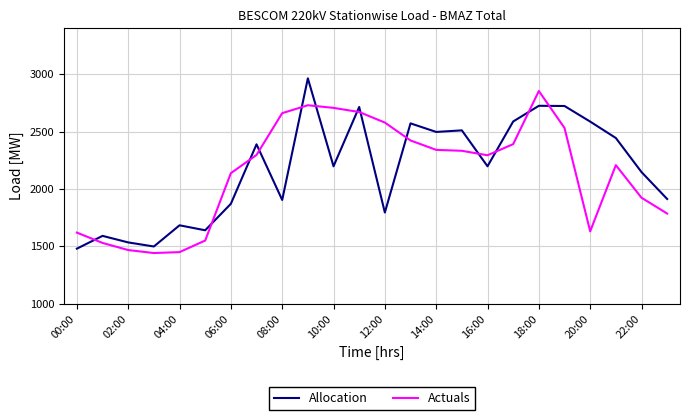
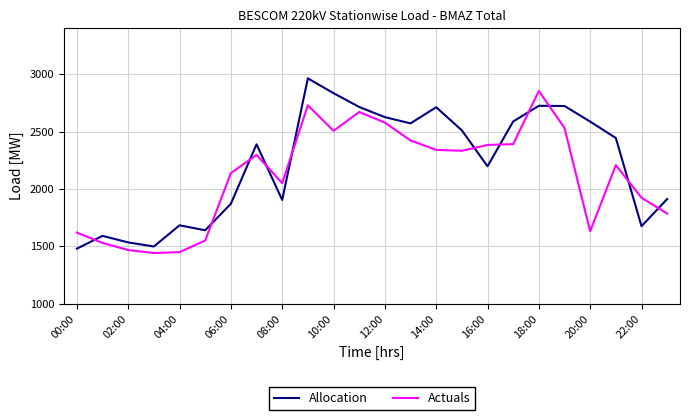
  {
    "Allocation": {
      "00:00": 1480,
      "02:00": 1530,
      "04:00": 1680,
      "06:00": 1870,
      "08:00": 1900,
-     "10:00": 2200,
-     "12:00": 1790,
-     "14:00": 2500,
+     "10:00": 2830,
+     "12:00": 2630,
+     "14:00": 2710,
      "16:00": 2200,
      "18:00": 2720,
      "20:00": 2590,
-     "22:00": 2150
+     "22:00": 1670
    },
    "Actuals": {
      "00:00": 1620,
      "02:00": 1470,
      "04:00": 1450,
      "06:00": 2140,
-     "08:00": 2660,
-     "10:00": 2710,
+     "08:00": 2050,
+     "10:00": 2510,
      "12:00": 2580,
      "14:00": 2340,
-     "16:00": 2290,
+     "16:00": 2380,
      "18:00": 2850,
      "20:00": 1630,
      "22:00": 1920
    }
  }
